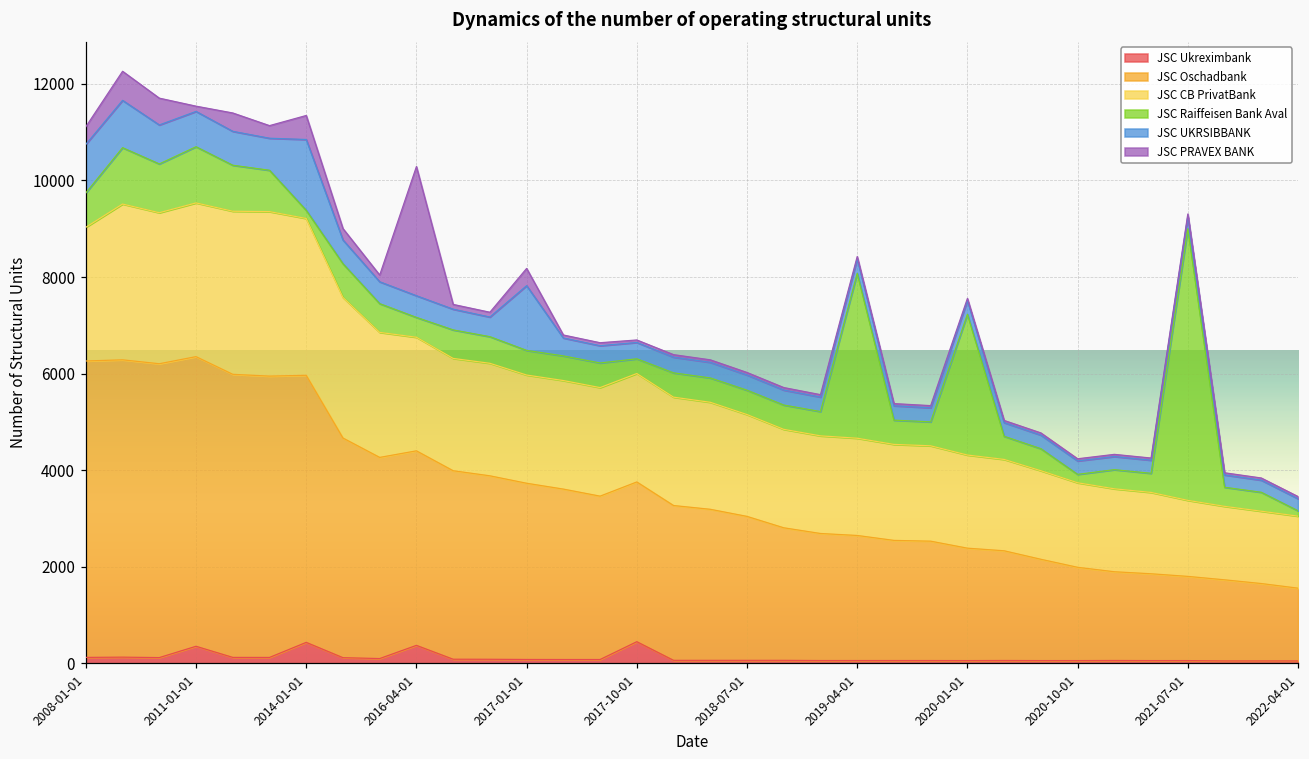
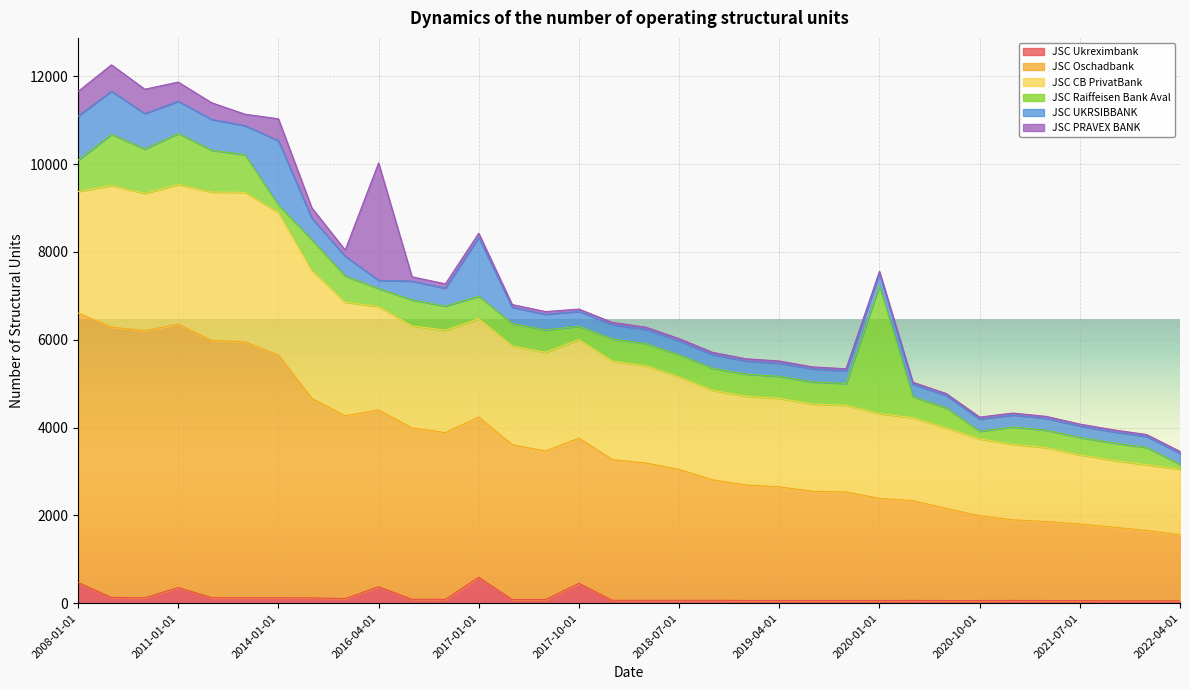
  {
    "JSC Ukreximbank": {
-     "2008-01-01": 100,
+     "2008-01-01": 500,
      "2011-01-01": 400,
-     "2014-01-01": 400,
+     "2014-01-01": 100,
      "2016-04-01": 400,
-     "2017-01-01": 100,
+     "2017-01-01": 600,
      "2017-10-01": 500,
      "2018-07-01": 100,
      "2019-04-01": 100,
      "2020-01-01": 100,
      "2020-10-01": 100,
      "2021-07-01": 100,
      "2022-04-01": 100
    },
    "JSC Raiffeisen Bank Aval": {
      "2008-01-01": 700,
      "2011-01-01": 1200,
      "2014-01-01": 200,
      "2016-04-01": 400,
      "2017-01-01": 500,
      "2017-10-01": 300,
      "2018-07-01": 500,
-     "2019-04-01": 3400,
+     "2019-04-01": 500,
      "2020-01-01": 2900,
      "2020-10-01": 200,
-     "2021-07-01": 5600,
+     "2021-07-01": 400,
      "2022-04-01": 100
    },
    "JSC UKRSIBBANK": {
      "2008-01-01": 1000,
      "2011-01-01": 700,
      "2014-01-01": 1500,
-     "2016-04-01": 400,
+     "2016-04-01": 200,
      "2017-01-01": 1300
    },
    "JSC PRAVEX BANK": {
-     "2008-01-01": 400,
-     "2011-01-01": 100,
+     "2008-01-01": 600,
+     "2011-01-01": 400,
      "2014-01-01": 500,
      "2016-04-01": 2700,
-     "2017-01-01": 400
+     "2017-01-01": 100
    }
  }
